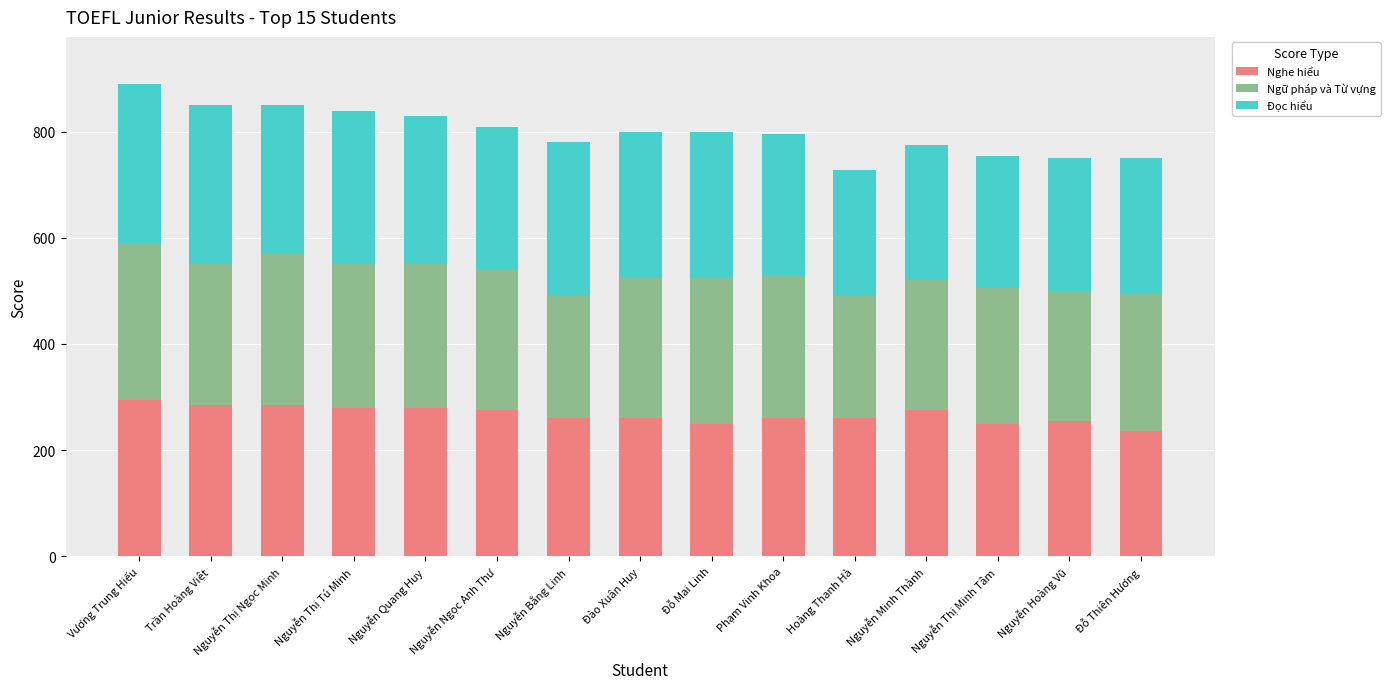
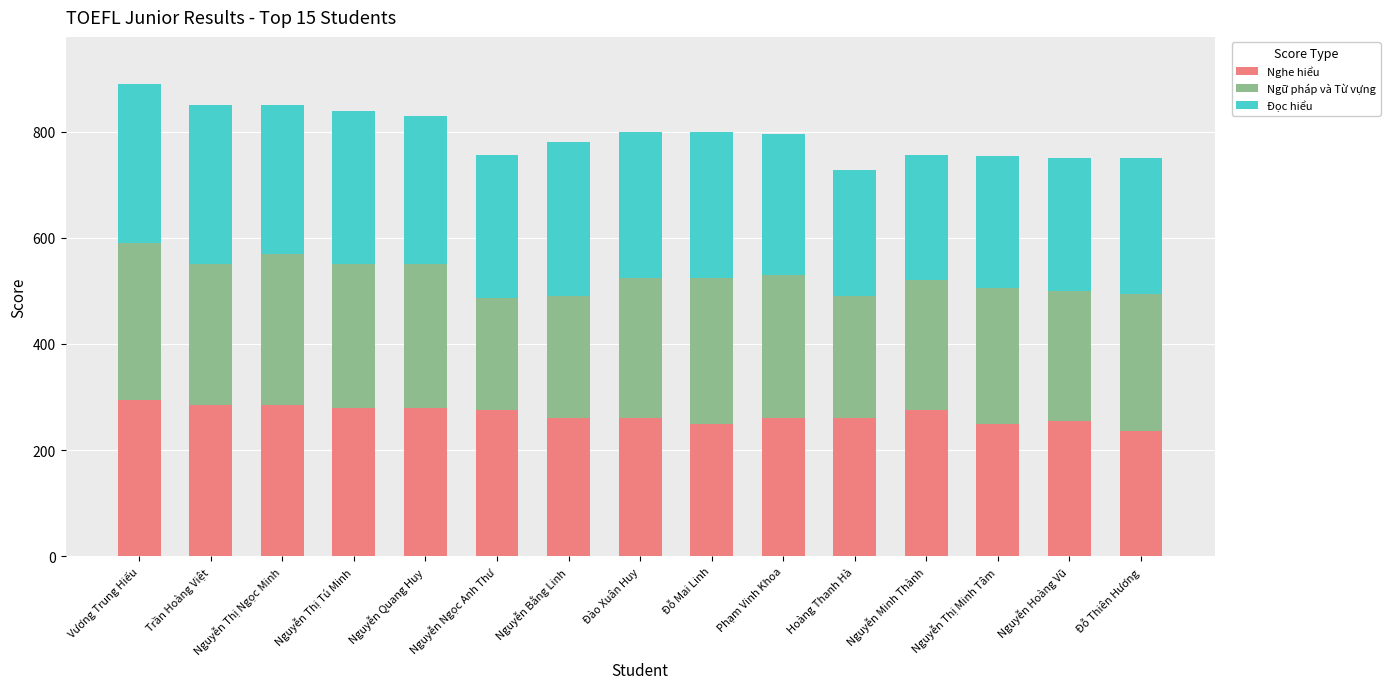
  {
    "Nghe hiểu": {
      "Vương Trung Hiếu": 300,
      "Trần Hoàng Việt": 290,
      "Nguyễn Thị Ngọc Minh": 290,
      "Nguyễn Thị Tú Minh": 280,
      "Nguyễn Quang Huy": 280,
      "Nguyễn Ngọc Anh Thư": 280,
      "Nguyễn Bằng Linh": 260,
      "Đào Xuân Huy": 260,
      "Đỗ Mai Linh": 250,
      "Phạm Vinh Khoa": 260,
      "Hoàng Thanh Hà": 260,
      "Nguyễn Minh Thành": 280,
      "Nguyễn Thị Minh Tâm": 250,
      "Nguyễn Hoàng Vũ": 260,
      "Đỗ Thiên Hương": 240
    },
    "Ngữ pháp và Từ vựng": {
      "Vương Trung Hiếu": 300,
      "Trần Hoàng Việt": 270,
      "Nguyễn Thị Ngọc Minh": 290,
      "Nguyễn Thị Tú Minh": 270,
      "Nguyễn Quang Huy": 270,
-     "Nguyễn Ngọc Anh Thư": 270,
+     "Nguyễn Ngọc Anh Thư": 210,
      "Nguyễn Bằng Linh": 230,
      "Đào Xuân Huy": 270,
      "Đỗ Mai Linh": 280,
      "Phạm Vinh Khoa": 270,
      "Hoàng Thanh Hà": 230,
      "Nguyễn Minh Thành": 250,
      "Nguyễn Thị Minh Tâm": 260,
      "Nguyễn Hoàng Vũ": 250,
      "Đỗ Thiên Hương": 260
    },
    "Đọc hiểu": {
      "Vương Trung Hiếu": 300,
      "Trần Hoàng Việt": 300,
      "Nguyễn Thị Ngọc Minh": 280,
      "Nguyễn Thị Tú Minh": 290,
      "Nguyễn Quang Huy": 280,
      "Nguyễn Ngọc Anh Thư": 270,
      "Nguyễn Bằng Linh": 290,
      "Đào Xuân Huy": 280,
      "Đỗ Mai Linh": 280,
      "Phạm Vinh Khoa": 270,
      "Hoàng Thanh Hà": 240,
-     "Nguyễn Minh Thành": 260,
+     "Nguyễn Minh Thành": 240,
      "Nguyễn Thị Minh Tâm": 250,
      "Nguyễn Hoàng Vũ": 250,
      "Đỗ Thiên Hương": 260
    }
  }
